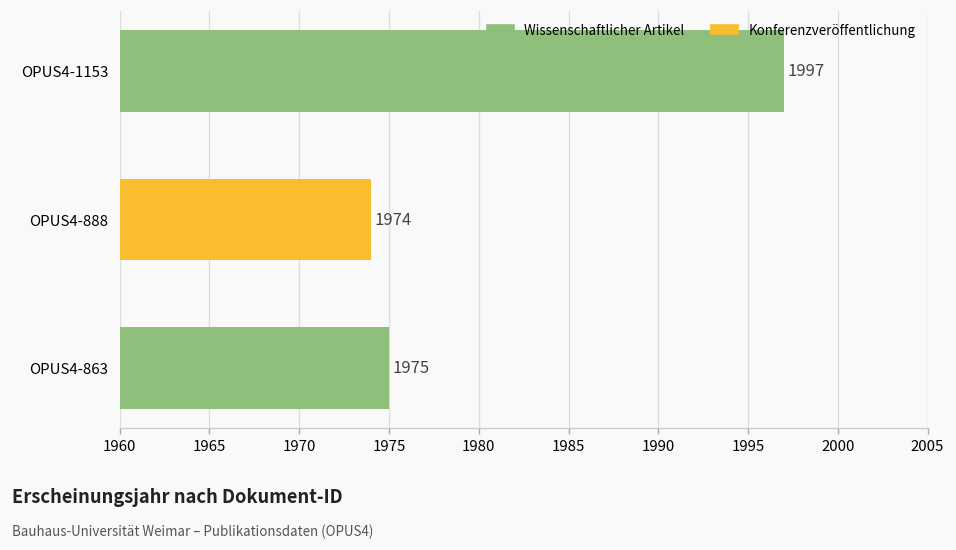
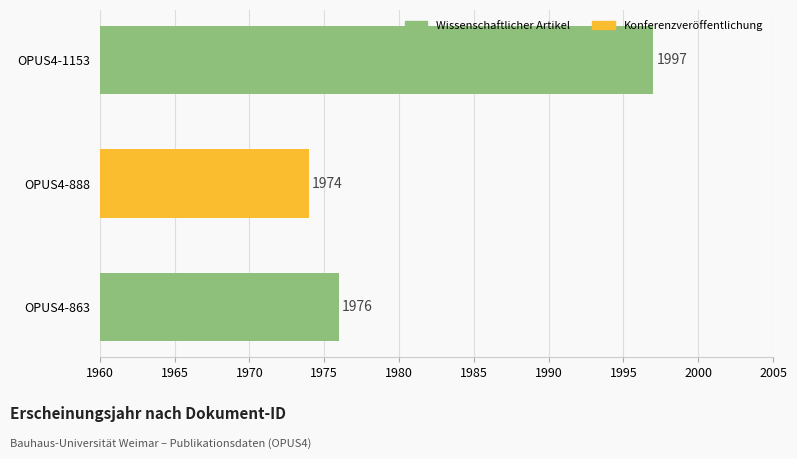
  {
    "OPUS4-1153": 1997,
    "OPUS4-888": 1974,
-   "OPUS4-863": 1975
+   "OPUS4-863": 1976
  }
